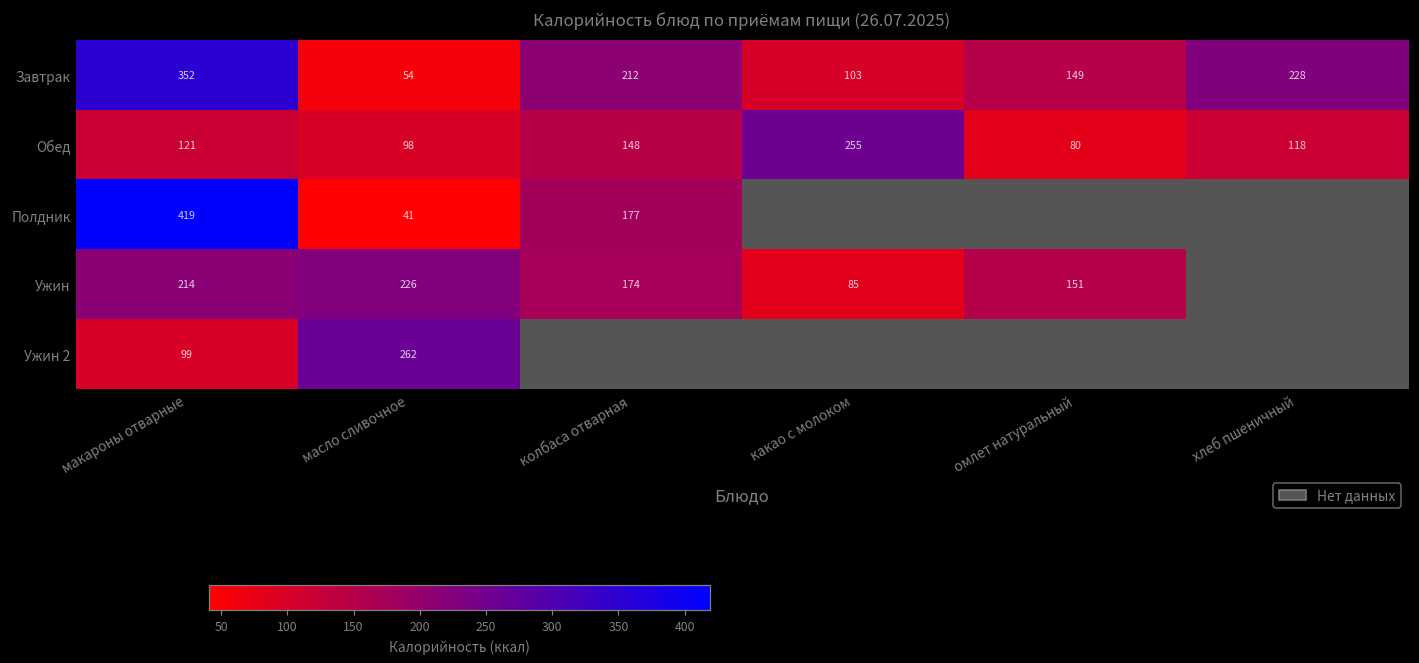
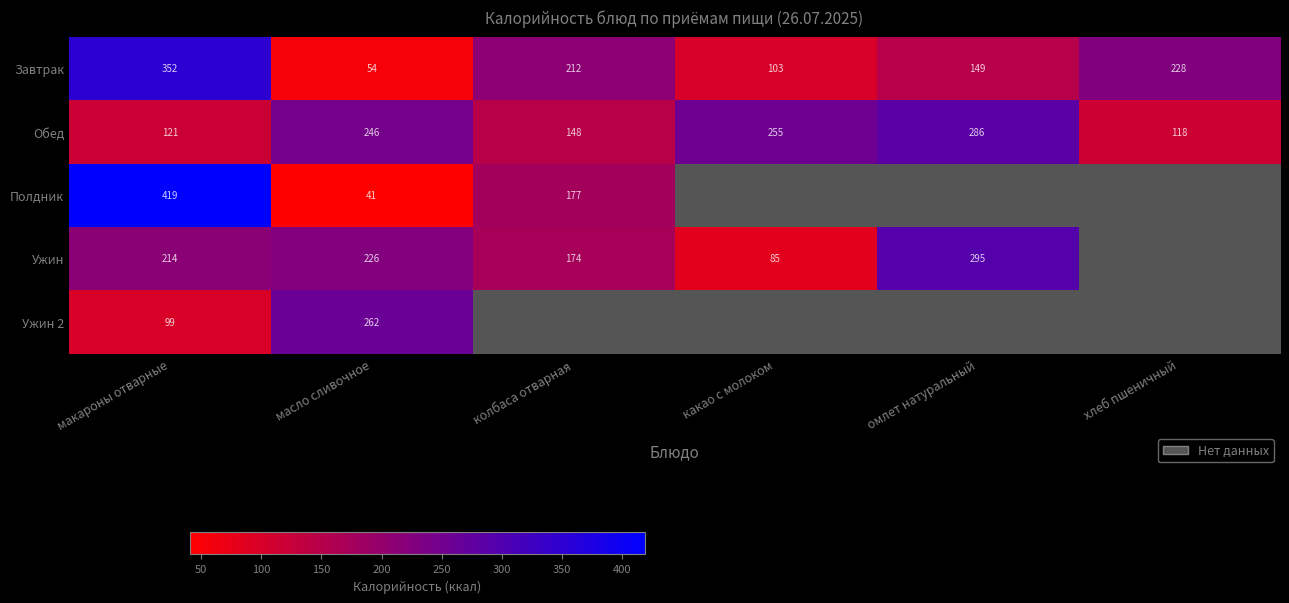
  {
    "Завтрак": {
      "макароны отварные": 352,
      "масло сливочное": 54,
      "колбаса отварная": 212,
      "какао с молоком": 103,
      "омлет натуральный": 149,
      "хлеб пшеничный": 228
    },
    "Обед": {
      "макароны отварные": 121,
-     "масло сливочное": 98,
+     "масло сливочное": 246,
      "колбаса отварная": 148,
      "какао с молоком": 255,
-     "омлет натуральный": 80,
+     "омлет натуральный": 286,
      "хлеб пшеничный": 118
    },
    "Полдник": {
      "макароны отварные": 419,
      "масло сливочное": 41,
      "колбаса отварная": 177
    },
    "Ужин": {
      "макароны отварные": 214,
      "масло сливочное": 226,
      "колбаса отварная": 174,
      "какао с молоком": 85,
-     "омлет натуральный": 151
+     "омлет натуральный": 295
    },
    "Ужин 2": {
      "макароны отварные": 99,
      "масло сливочное": 262
    }
  }
